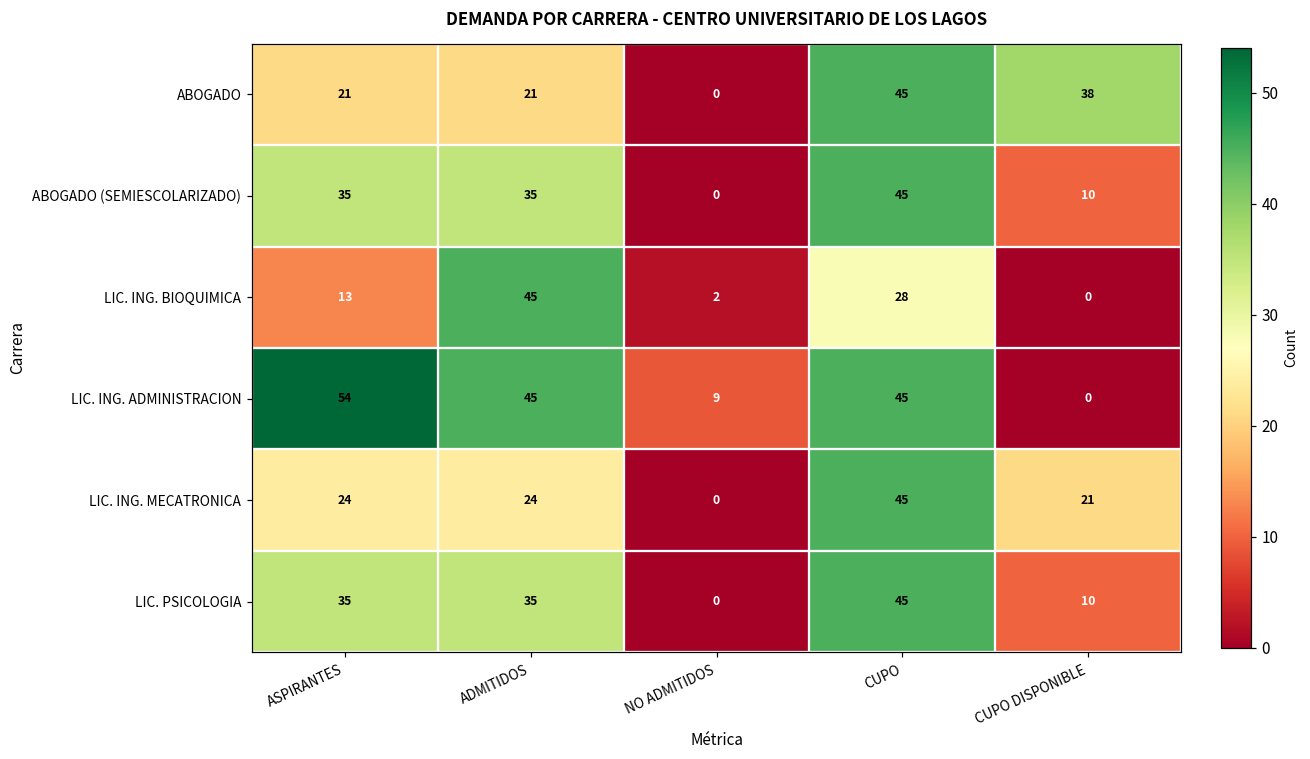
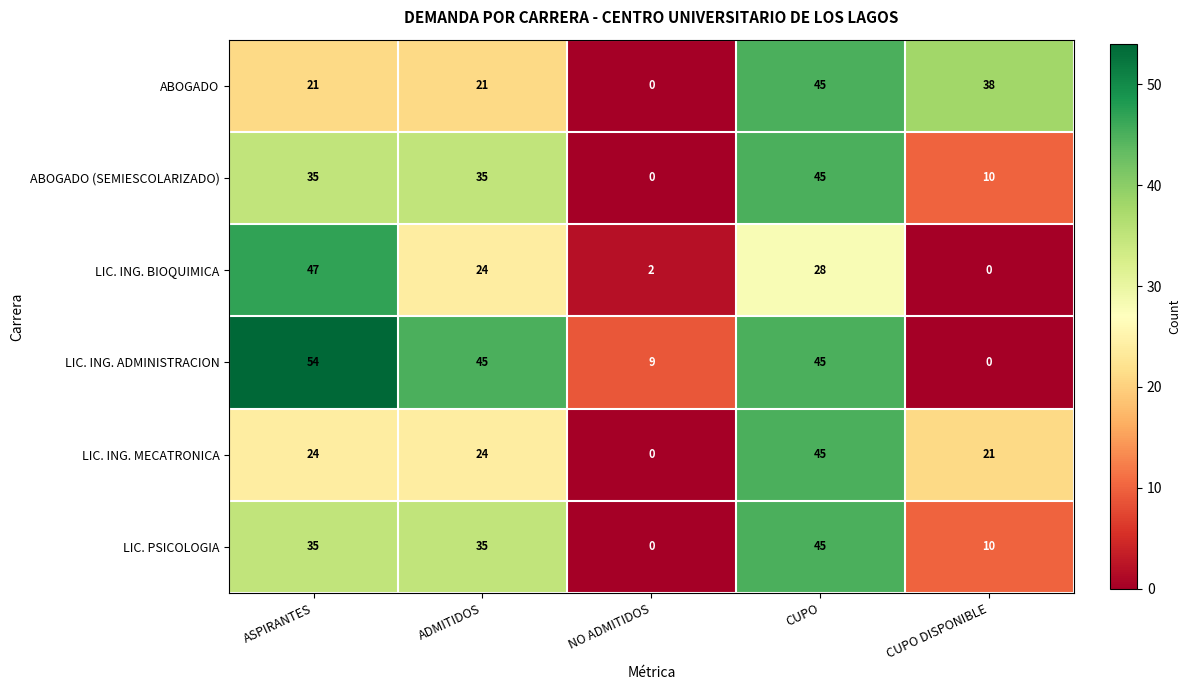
  {
    "ABOGADO": {
      "ASPIRANTES": 21,
      "ADMITIDOS": 21,
      "NO ADMITIDOS": 0,
      "CUPO": 45,
      "CUPO DISPONIBLE": 38
    },
    "ABOGADO (SEMIESCOLARIZADO)": {
      "ASPIRANTES": 35,
      "ADMITIDOS": 35,
      "NO ADMITIDOS": 0,
      "CUPO": 45,
      "CUPO DISPONIBLE": 10
    },
    "LIC. ING. BIOQUIMICA": {
-     "ASPIRANTES": 13,
-     "ADMITIDOS": 45,
+     "ASPIRANTES": 47,
+     "ADMITIDOS": 24,
      "NO ADMITIDOS": 2,
      "CUPO": 28,
      "CUPO DISPONIBLE": 0
    },
    "LIC. ING. ADMINISTRACION": {
      "ASPIRANTES": 54,
      "ADMITIDOS": 45,
      "NO ADMITIDOS": 9,
      "CUPO": 45,
      "CUPO DISPONIBLE": 0
    },
    "LIC. ING. MECATRONICA": {
      "ASPIRANTES": 24,
      "ADMITIDOS": 24,
      "NO ADMITIDOS": 0,
      "CUPO": 45,
      "CUPO DISPONIBLE": 21
    },
    "LIC. PSICOLOGIA": {
      "ASPIRANTES": 35,
      "ADMITIDOS": 35,
      "NO ADMITIDOS": 0,
      "CUPO": 45,
      "CUPO DISPONIBLE": 10
    }
  }
